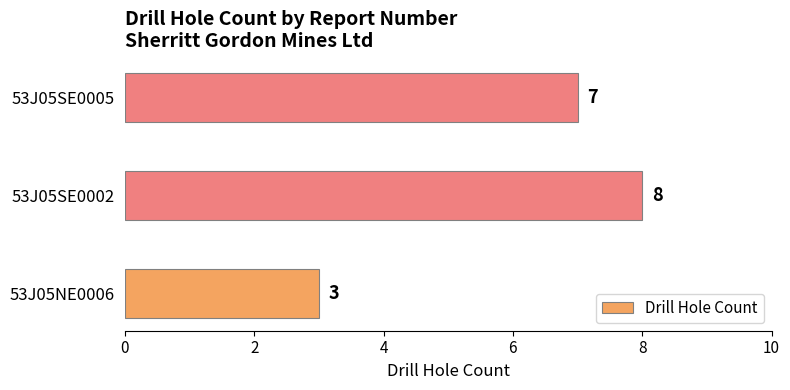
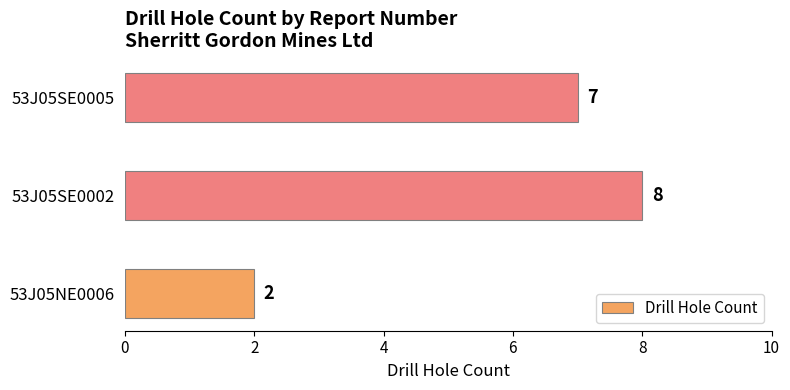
  {
    "53J05SE0005": 7,
    "53J05SE0002": 8,
-   "53J05NE0006": 3
+   "53J05NE0006": 2
  }
